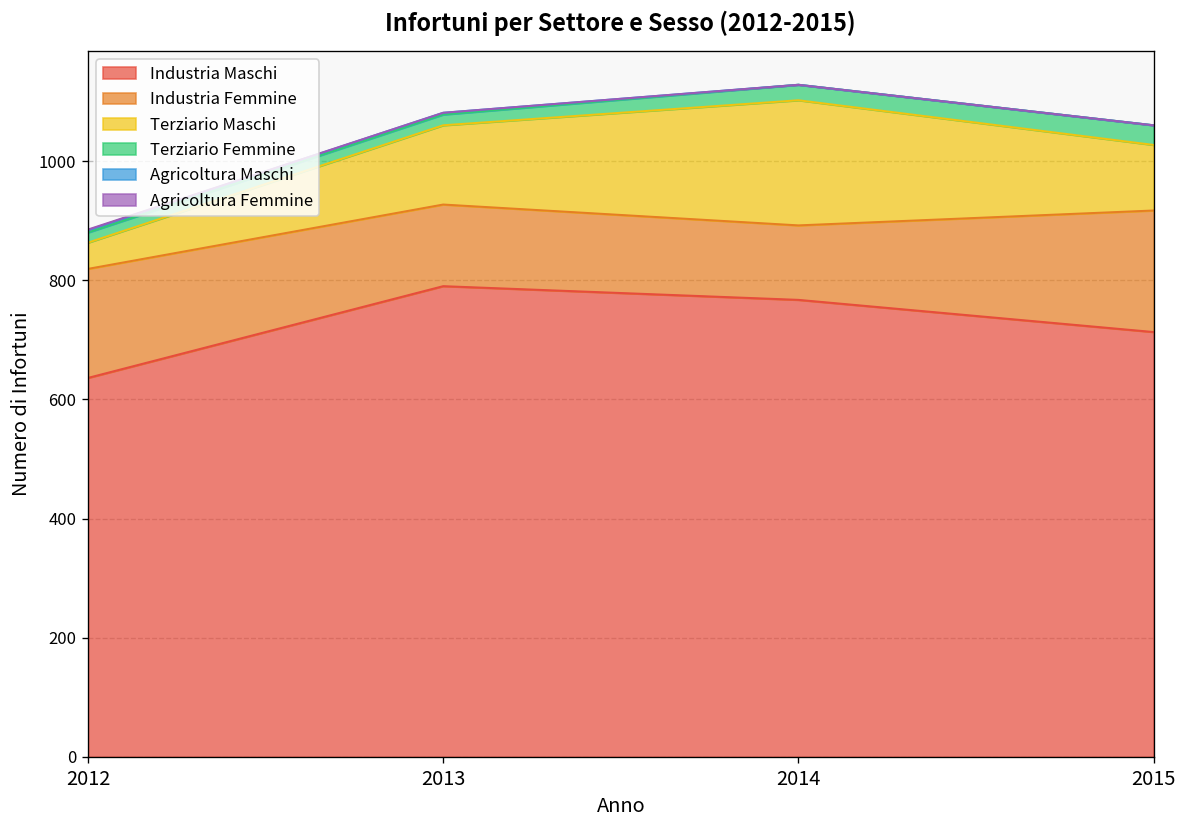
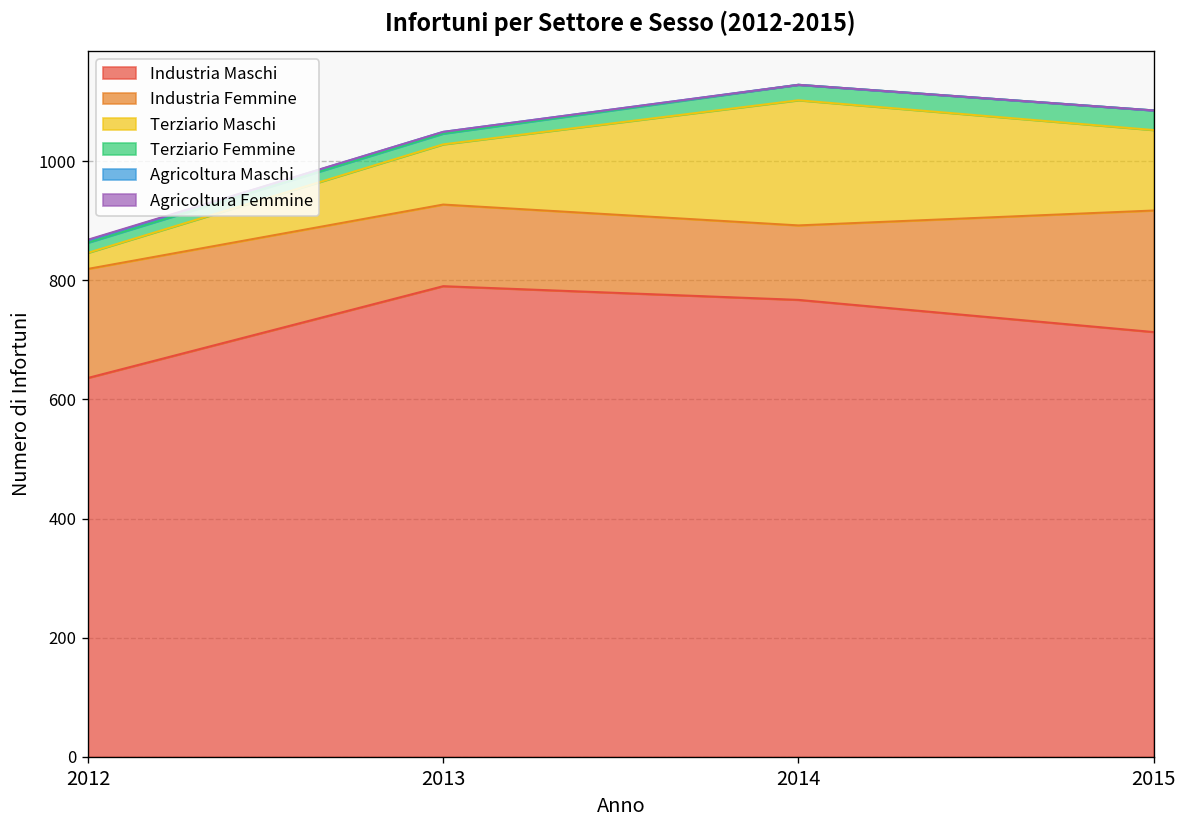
  {
    "Terziario Maschi": {
-     "2012": 40,
-     "2013": 130,
+     "2012": 30,
+     "2013": 100,
      "2014": 210,
-     "2015": 110
+     "2015": 140
    }
  }
